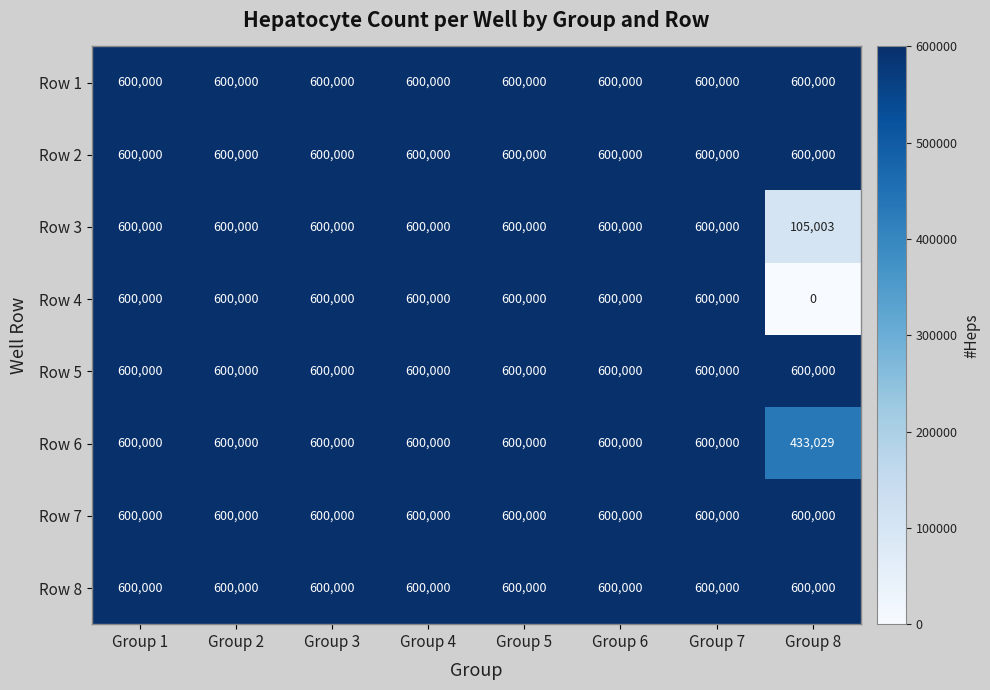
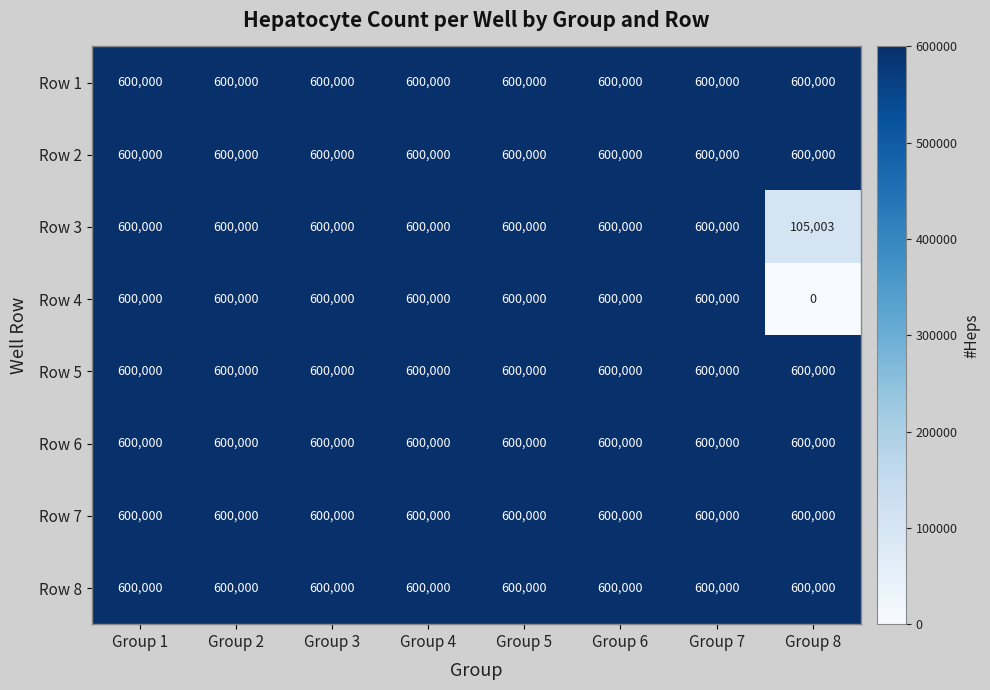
  {
    "Row 1": {
      "Group 1": "600,000",
      "Group 2": "600,000",
      "Group 3": "600,000",
      "Group 4": "600,000",
      "Group 5": "600,000",
      "Group 6": "600,000",
      "Group 7": "600,000",
      "Group 8": "600,000"
    },
    "Row 2": {
      "Group 1": "600,000",
      "Group 2": "600,000",
      "Group 3": "600,000",
      "Group 4": "600,000",
      "Group 5": "600,000",
      "Group 6": "600,000",
      "Group 7": "600,000",
      "Group 8": "600,000"
    },
    "Row 3": {
      "Group 1": "600,000",
      "Group 2": "600,000",
      "Group 3": "600,000",
      "Group 4": "600,000",
      "Group 5": "600,000",
      "Group 6": "600,000",
      "Group 7": "600,000",
      "Group 8": "105,003"
    },
    "Row 4": {
      "Group 1": "600,000",
      "Group 2": "600,000",
      "Group 3": "600,000",
      "Group 4": "600,000",
      "Group 5": "600,000",
      "Group 6": "600,000",
      "Group 7": "600,000",
      "Group 8": "0"
    },
    "Row 5": {
      "Group 1": "600,000",
      "Group 2": "600,000",
      "Group 3": "600,000",
      "Group 4": "600,000",
      "Group 5": "600,000",
      "Group 6": "600,000",
      "Group 7": "600,000",
      "Group 8": "600,000"
    },
    "Row 6": {
      "Group 1": "600,000",
      "Group 2": "600,000",
      "Group 3": "600,000",
      "Group 4": "600,000",
      "Group 5": "600,000",
      "Group 6": "600,000",
      "Group 7": "600,000",
-     "Group 8": "433,029"
+     "Group 8": "600,000"
    },
    "Row 7": {
      "Group 1": "600,000",
      "Group 2": "600,000",
      "Group 3": "600,000",
      "Group 4": "600,000",
      "Group 5": "600,000",
      "Group 6": "600,000",
      "Group 7": "600,000",
      "Group 8": "600,000"
    },
    "Row 8": {
      "Group 1": "600,000",
      "Group 2": "600,000",
      "Group 3": "600,000",
      "Group 4": "600,000",
      "Group 5": "600,000",
      "Group 6": "600,000",
      "Group 7": "600,000",
      "Group 8": "600,000"
    }
  }
